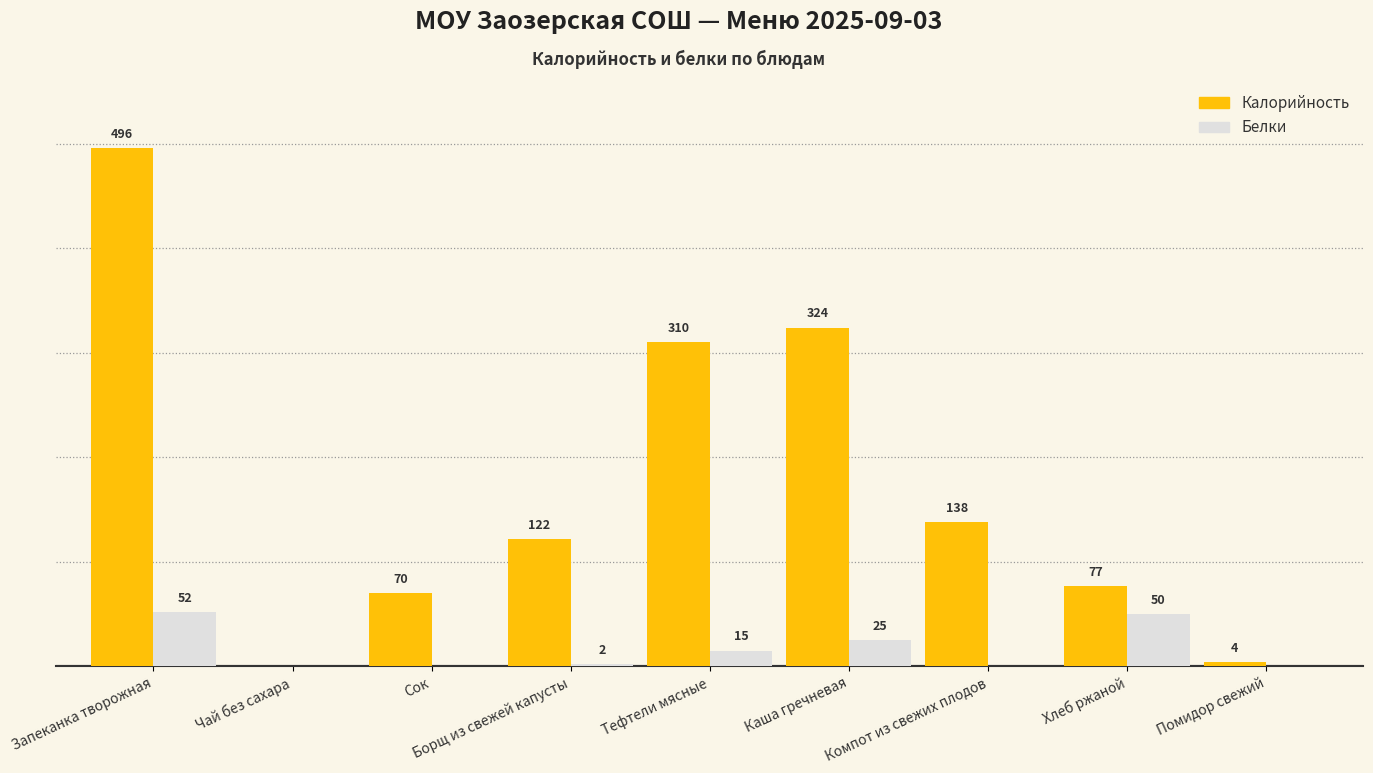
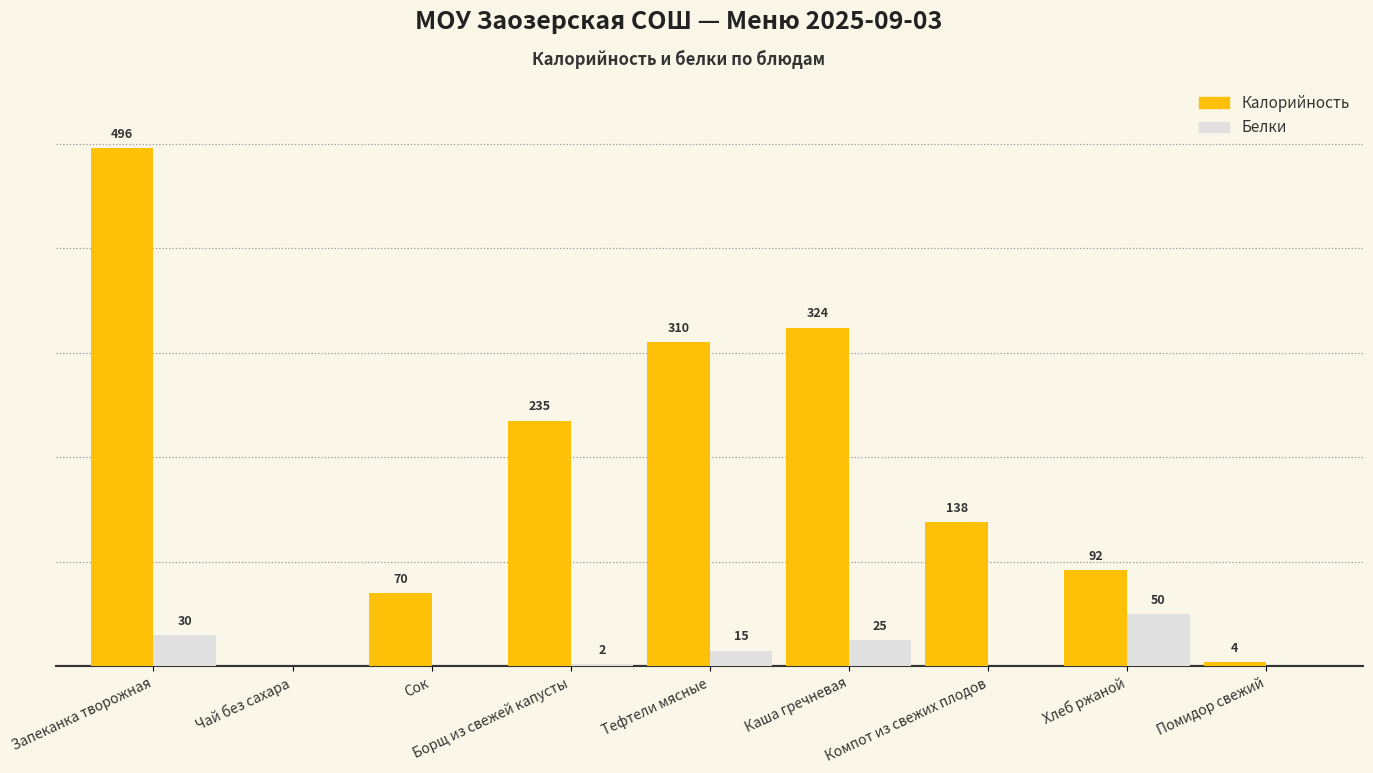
  {
    "Калорийность": {
      "Запеканка творожная": 496,
      "Сок": 70,
-     "Борщ из свежей капусты": 122,
+     "Борщ из свежей капусты": 235,
      "Тефтели мясные": 310,
      "Каша гречневая": 324,
      "Компот из свежих плодов": 138,
-     "Хлеб ржаной": 77,
+     "Хлеб ржаной": 92,
      "Помидор свежий": 4
    },
    "Белки": {
-     "Запеканка творожная": 52,
+     "Запеканка творожная": 30,
      "Борщ из свежей капусты": 2,
      "Тефтели мясные": 15,
      "Каша гречневая": 25,
      "Хлеб ржаной": 50
    }
  }
